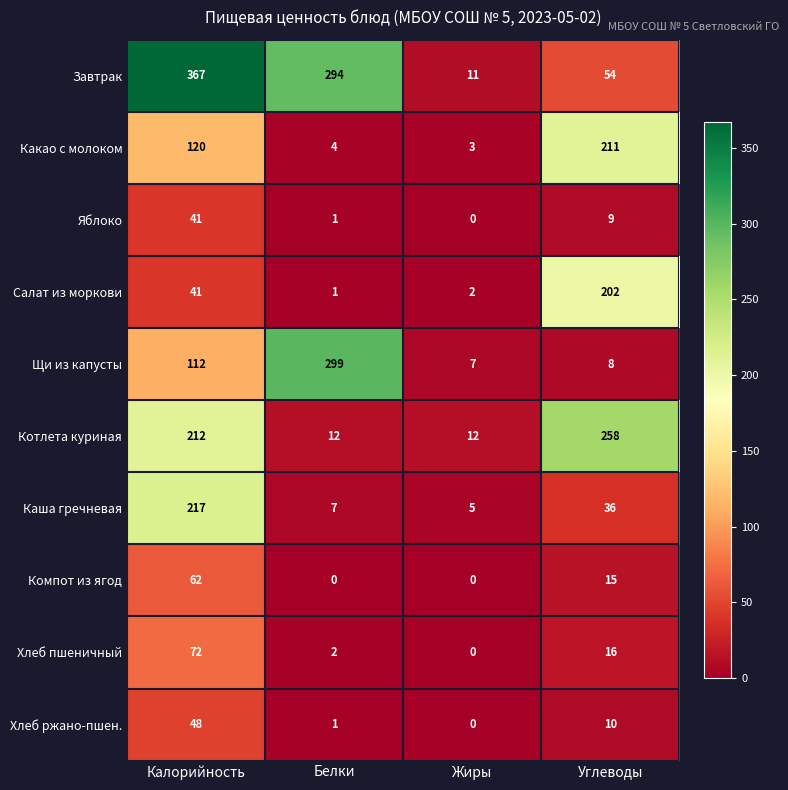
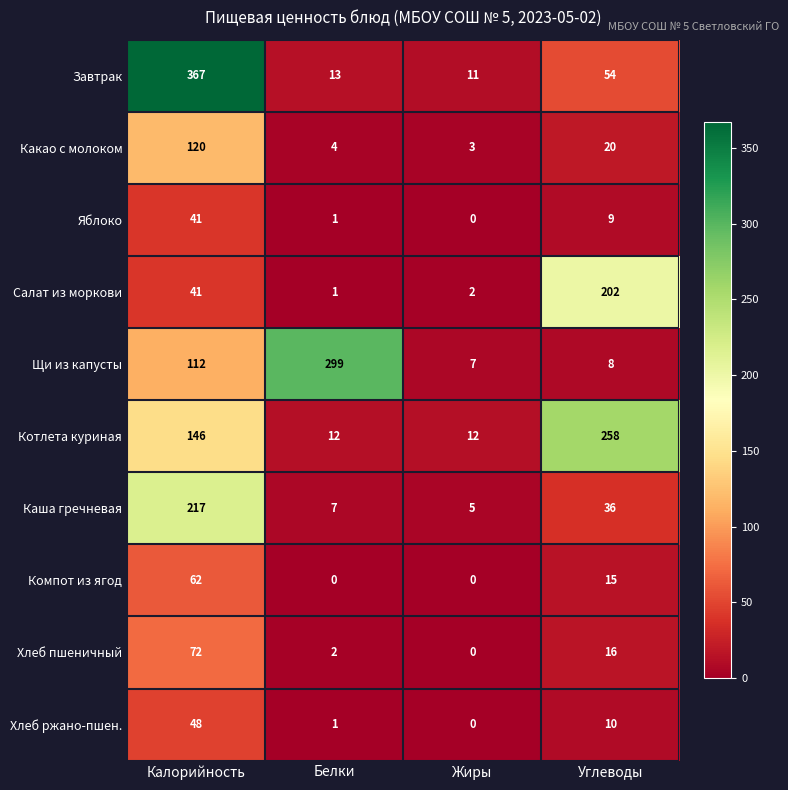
  {
    "Завтрак": {
      "Калорийность": 367,
-     "Белки": 294,
+     "Белки": 13,
      "Жиры": 11,
      "Углеводы": 54
    },
    "Какао с молоком": {
      "Калорийность": 120,
      "Белки": 4,
      "Жиры": 3,
-     "Углеводы": 211
+     "Углеводы": 20
    },
    "Яблоко": {
      "Калорийность": 41,
      "Белки": 1,
      "Жиры": 0,
      "Углеводы": 9
    },
    "Салат из моркови": {
      "Калорийность": 41,
      "Белки": 1,
      "Жиры": 2,
      "Углеводы": 202
    },
    "Щи из капусты": {
      "Калорийность": 112,
      "Белки": 299,
      "Жиры": 7,
      "Углеводы": 8
    },
    "Котлета куриная": {
-     "Калорийность": 212,
+     "Калорийность": 146,
      "Белки": 12,
      "Жиры": 12,
      "Углеводы": 258
    },
    "Каша гречневая": {
      "Калорийность": 217,
      "Белки": 7,
      "Жиры": 5,
      "Углеводы": 36
    },
    "Компот из ягод": {
      "Калорийность": 62,
      "Белки": 0,
      "Жиры": 0,
      "Углеводы": 15
    },
    "Хлеб пшеничный": {
      "Калорийность": 72,
      "Белки": 2,
      "Жиры": 0,
      "Углеводы": 16
    },
    "Хлеб ржано-пшен.": {
      "Калорийность": 48,
      "Белки": 1,
      "Жиры": 0,
      "Углеводы": 10
    }
  }
